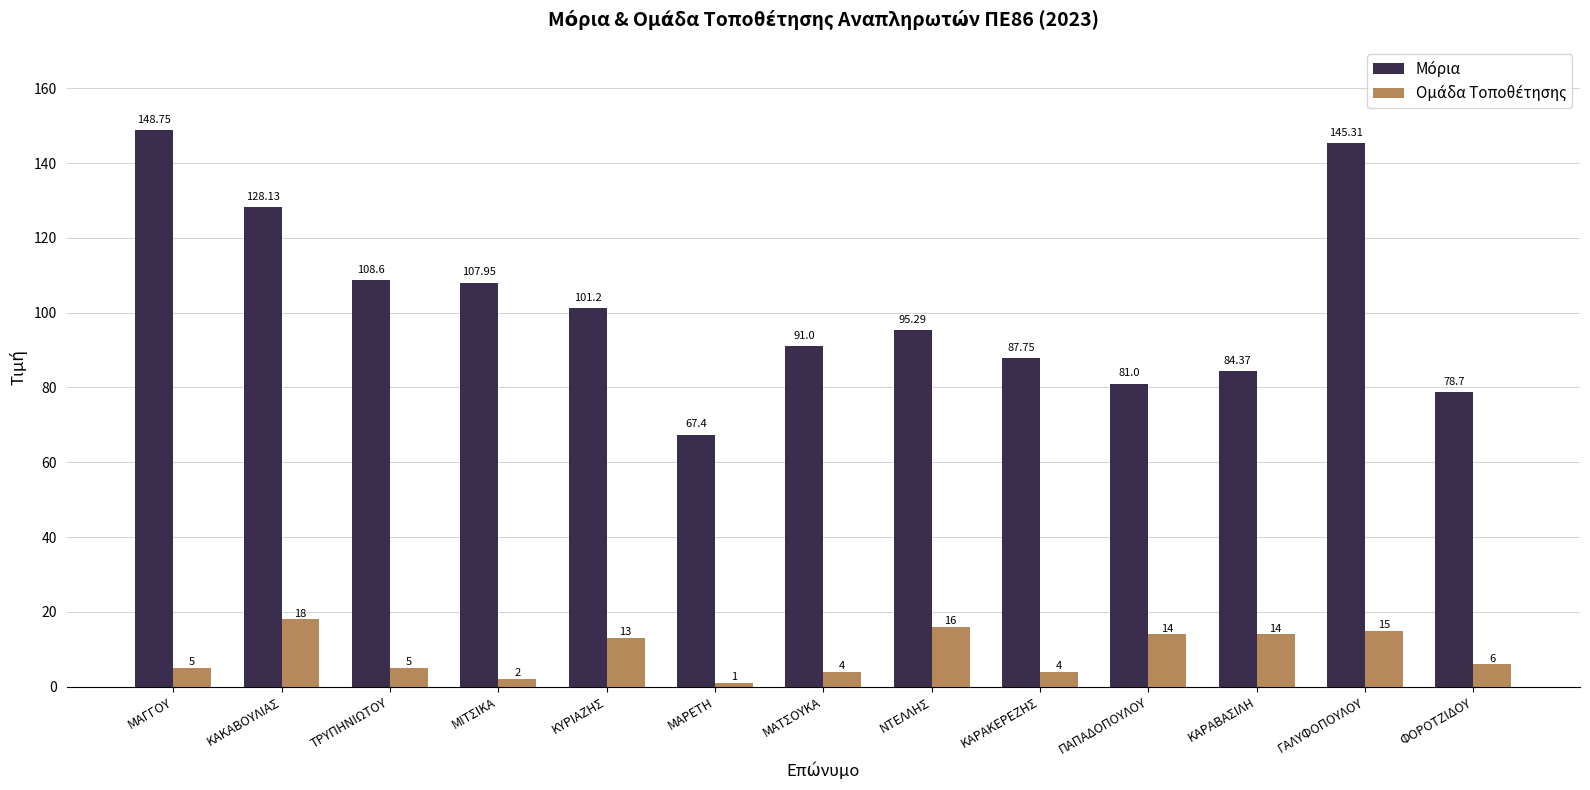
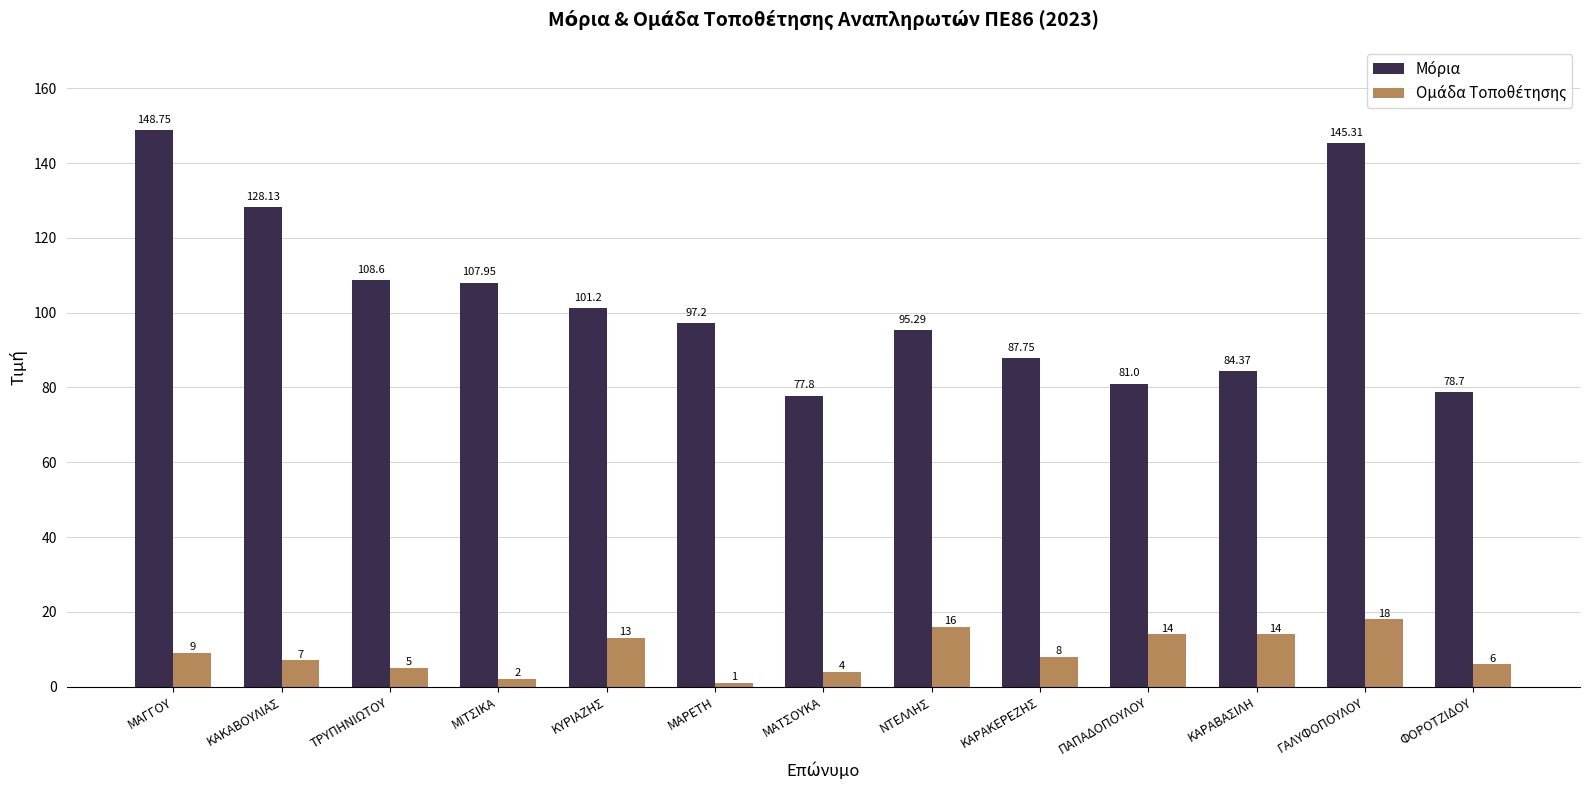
  {
    "Μόρια": {
      "ΜΑΓΓΟΥ": 148.75,
      "ΚΑΚΑΒΟΥΛΙΑΣ": 128.13,
      "ΤΡΥΠΗΝΙΩΤΟΥ": 108.6,
      "ΜΙΤΣΙΚΑ": 107.95,
      "ΚΥΡΙΑΖΗΣ": 101.2,
-     "ΜΑΡΕΤΗ": 67.4,
-     "ΜΑΤΣΟΥΚΑ": 91.0,
+     "ΜΑΡΕΤΗ": 97.2,
+     "ΜΑΤΣΟΥΚΑ": 77.8,
      "ΝΤΕΛΛΗΣ": 95.29,
      "ΚΑΡΑΚΕΡΕΖΗΣ": 87.75,
      "ΠΑΠΑΔΟΠΟΥΛΟΥ": 81.0,
      "ΚΑΡΑΒΑΣΙΛΗ": 84.37,
      "ΓΑΛΥΦΟΠΟΥΛΟΥ": 145.31,
      "ΦΟΡΟΤΖΙΔΟΥ": 78.7
    },
    "Ομάδα Τοποθέτησης": {
-     "ΜΑΓΓΟΥ": 5,
-     "ΚΑΚΑΒΟΥΛΙΑΣ": 18,
+     "ΜΑΓΓΟΥ": 9,
+     "ΚΑΚΑΒΟΥΛΙΑΣ": 7,
      "ΤΡΥΠΗΝΙΩΤΟΥ": 5,
      "ΜΙΤΣΙΚΑ": 2,
      "ΚΥΡΙΑΖΗΣ": 13,
      "ΜΑΡΕΤΗ": 1,
      "ΜΑΤΣΟΥΚΑ": 4,
      "ΝΤΕΛΛΗΣ": 16,
-     "ΚΑΡΑΚΕΡΕΖΗΣ": 4,
+     "ΚΑΡΑΚΕΡΕΖΗΣ": 8,
      "ΠΑΠΑΔΟΠΟΥΛΟΥ": 14,
      "ΚΑΡΑΒΑΣΙΛΗ": 14,
-     "ΓΑΛΥΦΟΠΟΥΛΟΥ": 15,
+     "ΓΑΛΥΦΟΠΟΥΛΟΥ": 18,
      "ΦΟΡΟΤΖΙΔΟΥ": 6
    }
  }
